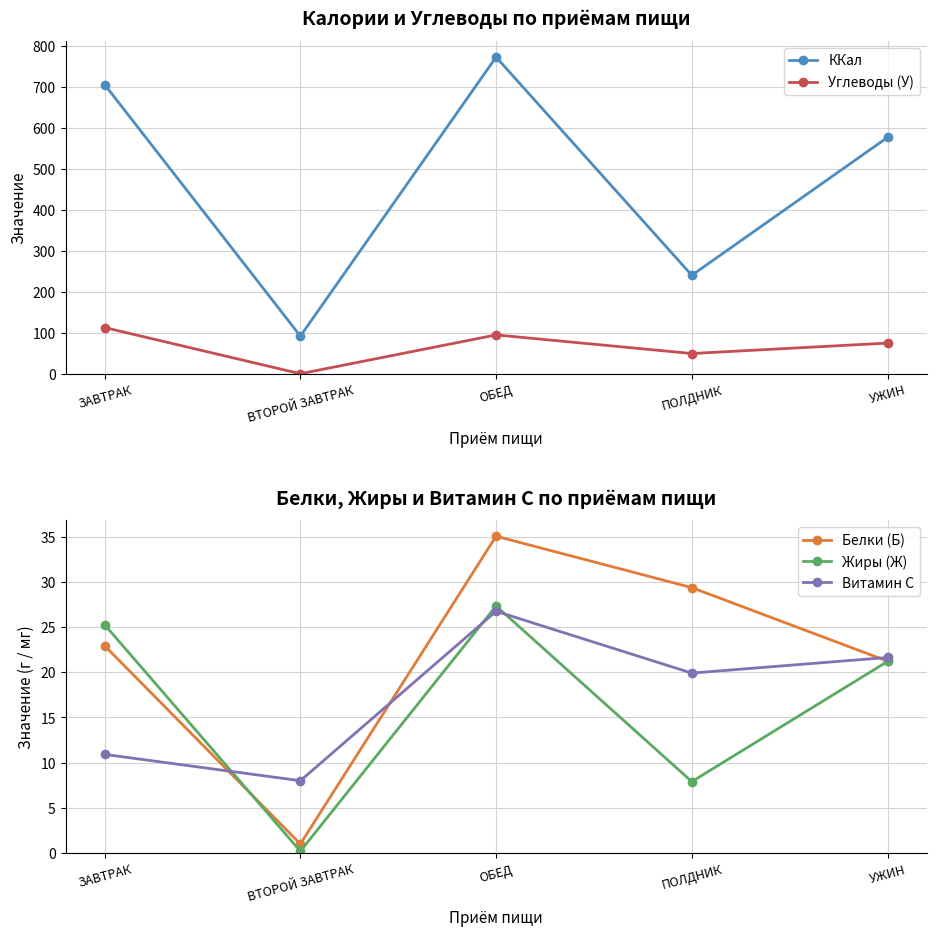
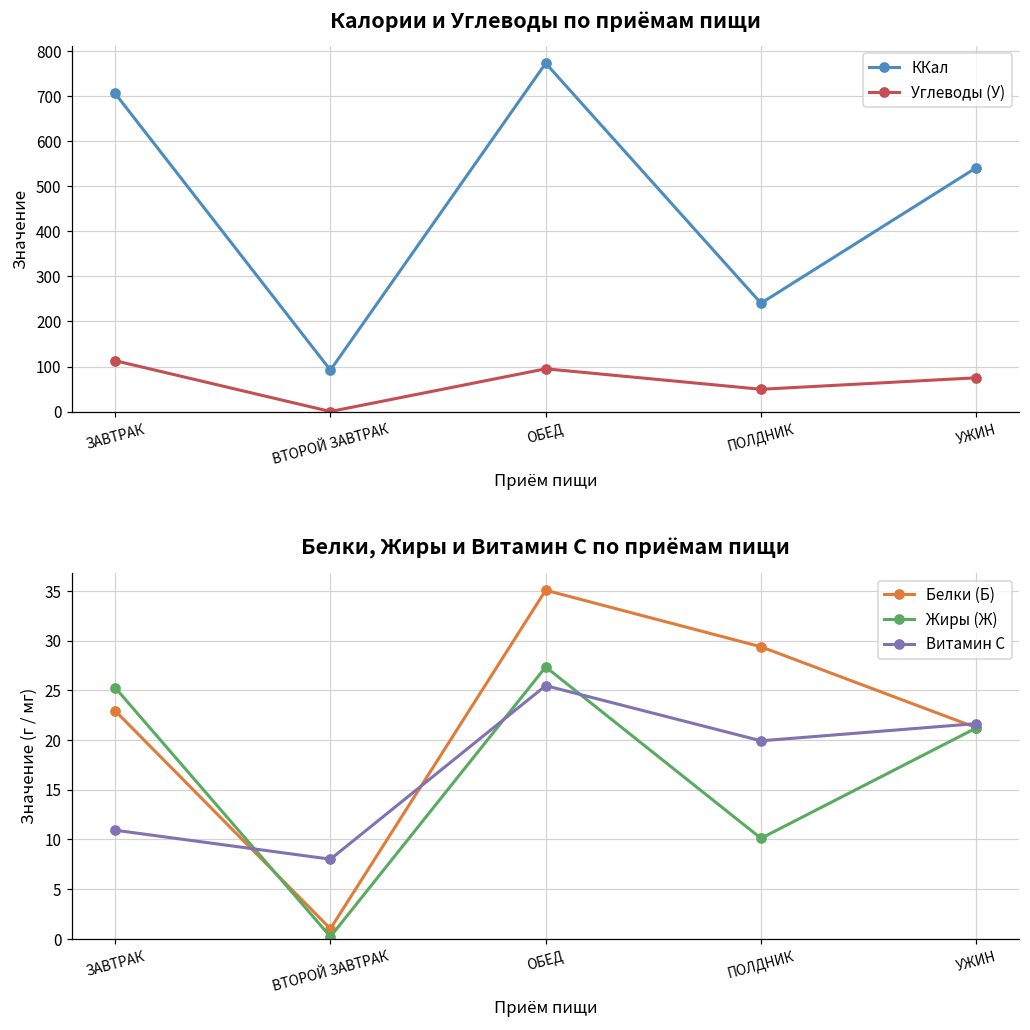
  {
    "Калории и Углеводы по приёмам пищи": {
      "ККал": {
        "ЗАВТРАК": 710,
        "ВТОРОЙ ЗАВТРАК": 90,
        "ОБЕД": 770,
        "ПОЛДНИК": 240,
-       "УЖИН": 580
+       "УЖИН": 540
      },
      "Углеводы (У)": {
        "ЗАВТРАК": 110,
        "ВТОРОЙ ЗАВТРАК": 0,
        "ОБЕД": 90,
        "ПОЛДНИК": 50,
        "УЖИН": 70
      }
    },
    "Белки, Жиры и Витамин C по приёмам пищи": {
      "Белки (Б)": {
        "ЗАВТРАК": 23,
        "ВТОРОЙ ЗАВТРАК": 1,
        "ОБЕД": 35,
        "ПОЛДНИК": 29
      },
      "Жиры (Ж)": {
        "ЗАВТРАК": 25,
        "ВТОРОЙ ЗАВТРАК": 0,
        "ОБЕД": 27,
-       "ПОЛДНИК": 8
+       "ПОЛДНИК": 10
      },
      "Витамин C": {
        "ЗАВТРАК": 11,
        "ВТОРОЙ ЗАВТРАК": 8,
-       "ОБЕД": 27,
+       "ОБЕД": 25,
        "ПОЛДНИК": 20,
        "УЖИН": 22
      }
    }
  }
